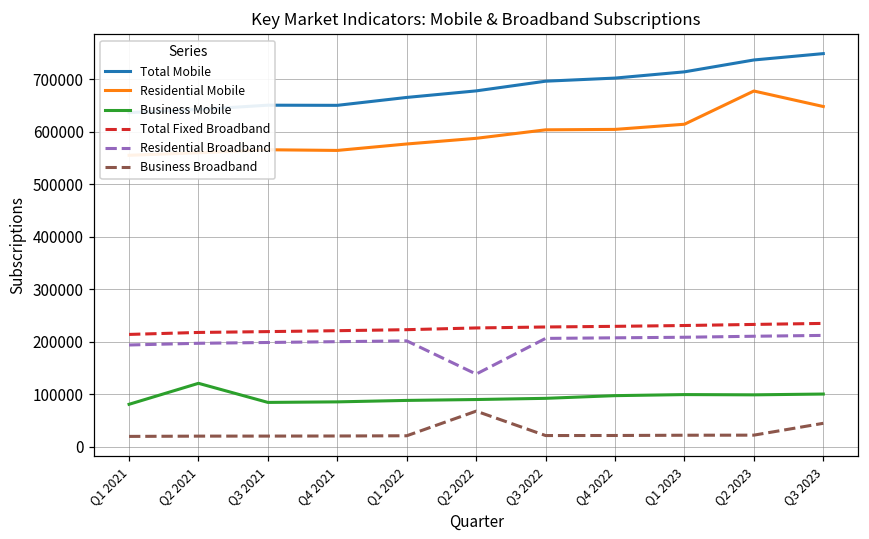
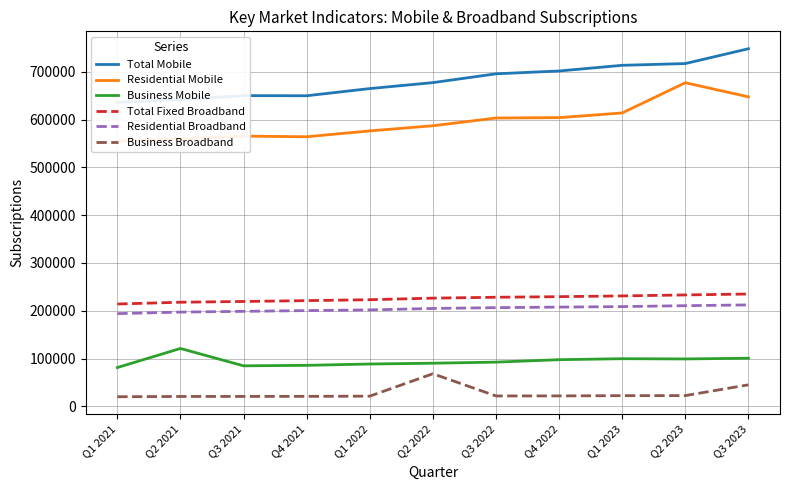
  {
    "Total Mobile": {
      "Q4 2021": 650000,
      "Q1 2022": 660000,
      "Q2 2022": 680000,
      "Q3 2022": 700000,
      "Q4 2022": 700000,
      "Q1 2023": 710000,
-     "Q2 2023": 740000,
+     "Q2 2023": 720000,
      "Q3 2023": 750000
    },
    "Residential Mobile": {
      "Q4 2021": 560000,
      "Q1 2022": 580000,
      "Q2 2022": 590000,
      "Q3 2022": 600000,
      "Q4 2022": 600000,
      "Q1 2023": 610000,
      "Q2 2023": 680000,
      "Q3 2023": 650000
    },
    "Business Mobile": {
      "Q1 2021": 80000,
      "Q2 2021": 120000,
      "Q3 2021": 80000,
      "Q4 2021": 90000,
      "Q1 2022": 90000,
      "Q2 2022": 90000,
      "Q3 2022": 90000,
      "Q4 2022": 100000,
      "Q1 2023": 100000,
      "Q2 2023": 100000,
      "Q3 2023": 100000
    },
    "Total Fixed Broadband": {
      "Q1 2021": 210000,
      "Q2 2021": 220000,
      "Q3 2021": 220000,
      "Q4 2021": 220000,
      "Q1 2022": 220000,
      "Q2 2022": 230000,
      "Q3 2022": 230000,
      "Q4 2022": 230000,
      "Q1 2023": 230000,
      "Q2 2023": 230000,
      "Q3 2023": 240000
    },
    "Residential Broadband": {
      "Q1 2021": 190000,
      "Q2 2021": 200000,
      "Q3 2021": 200000,
      "Q4 2021": 200000,
      "Q1 2022": 200000,
-     "Q2 2022": 140000,
+     "Q2 2022": 200000,
      "Q3 2022": 210000,
      "Q4 2022": 210000,
      "Q1 2023": 210000,
      "Q2 2023": 210000,
      "Q3 2023": 210000
    },
    "Business Broadband": {
      "Q1 2021": 20000,
      "Q2 2021": 20000,
      "Q3 2021": 20000,
      "Q4 2021": 20000,
      "Q1 2022": 20000,
      "Q2 2022": 70000,
      "Q3 2022": 20000,
      "Q4 2022": 20000,
      "Q1 2023": 20000,
      "Q2 2023": 20000,
      "Q3 2023": 50000
    }
  }
